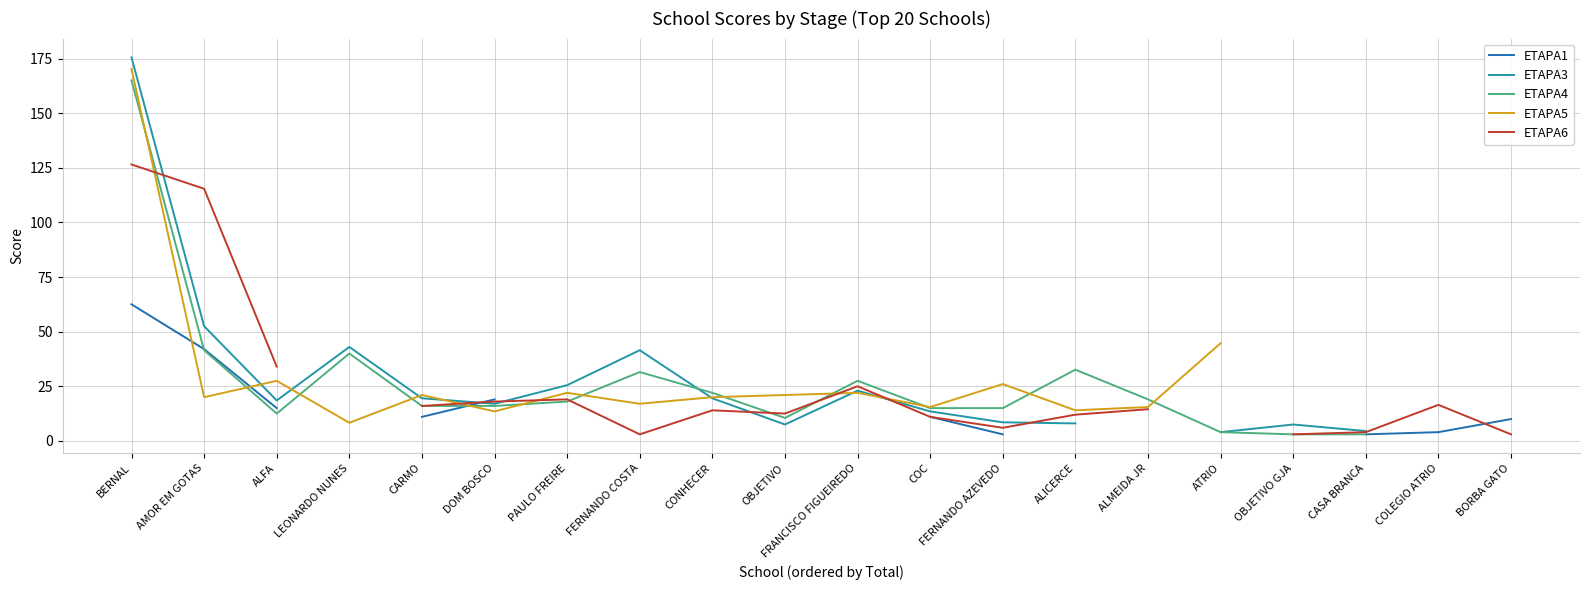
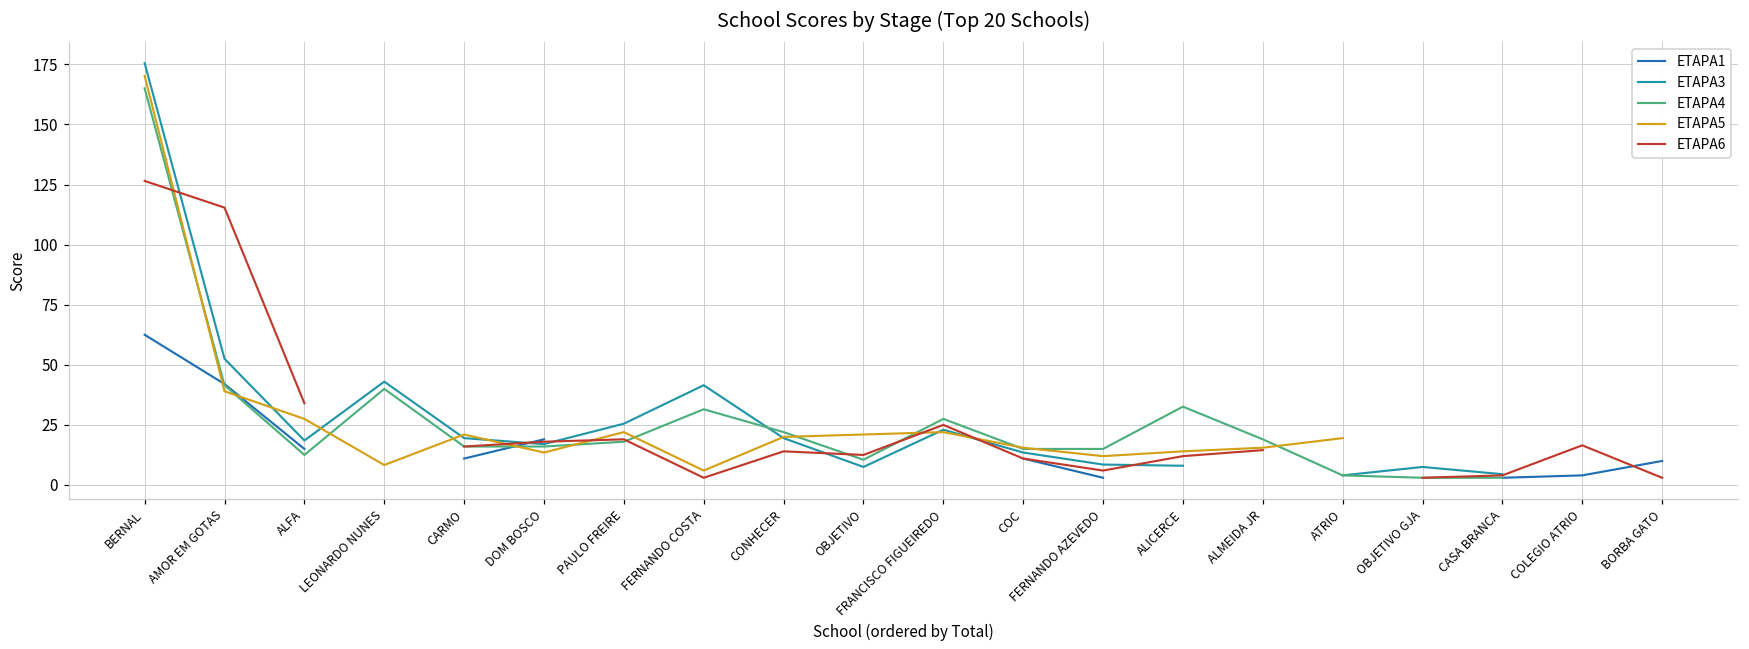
  {
    "ETAPA4": {
      "BERNAL": 165,
      "ALFA": 13,
      "LEONARDO NUNES": 40,
      "FERNANDO COSTA": 32,
      "CONHECER": 22,
      "OBJETIVO": 11,
      "FRANCISCO FIGUEIREDO": 28,
      "FERNANDO AZEVEDO": 15,
      "ALICERCE": 33,
      "ALMEIDA JR": 19
    },
    "ETAPA5": {
      "BERNAL": 170,
-     "AMOR EM GOTAS": 20,
+     "AMOR EM GOTAS": 39,
      "ALFA": 28,
      "LEONARDO NUNES": 8,
      "CARMO": 21,
      "DOM BOSCO": 14,
      "PAULO FREIRE": 22,
-     "FERNANDO COSTA": 17,
+     "FERNANDO COSTA": 6,
      "OBJETIVO": 21,
-     "FERNANDO AZEVEDO": 26,
+     "FERNANDO AZEVEDO": 12,
      "ALICERCE": 14,
-     "ATRIO": 45
+     "ATRIO": 20
    },
    "ETAPA6": {
      "BERNAL": 127,
      "AMOR EM GOTAS": 115,
      "ALFA": 34,
      "FERNANDO COSTA": 3,
      "CONHECER": 14,
      "OBJETIVO": 13,
      "FRANCISCO FIGUEIREDO": 25,
      "FERNANDO AZEVEDO": 6,
      "ALICERCE": 12,
      "COLEGIO ATRIO": 17,
      "BORBA GATO": 3
    }
  }
